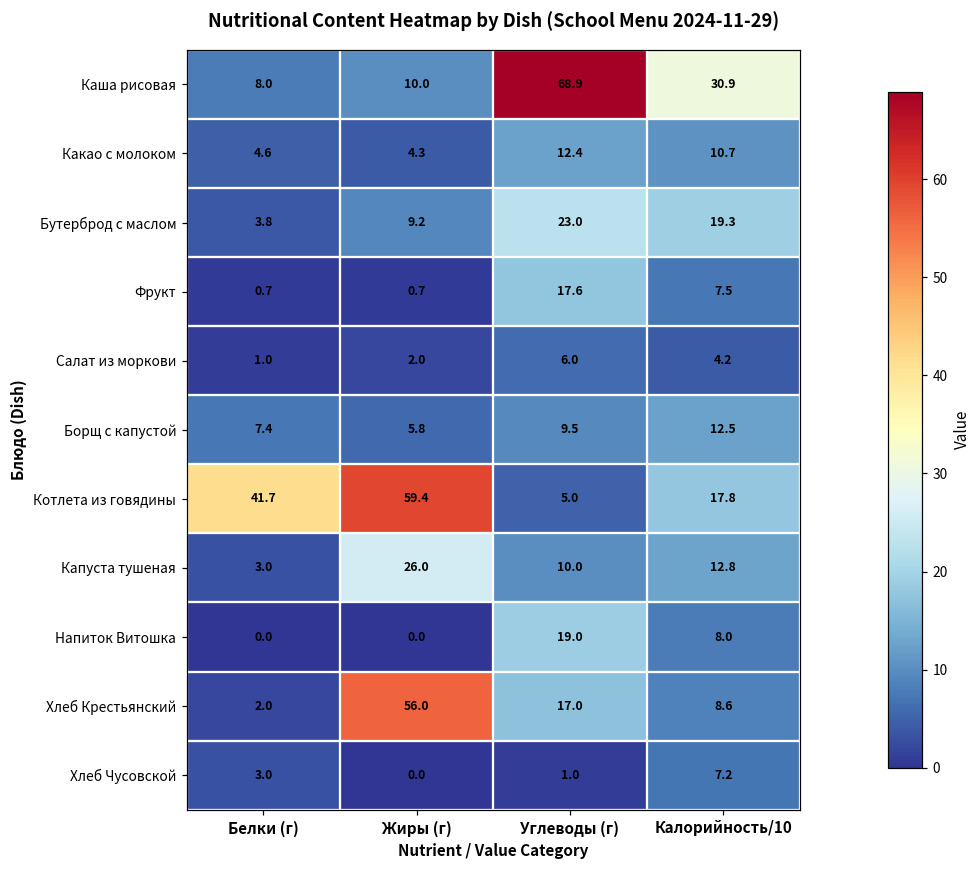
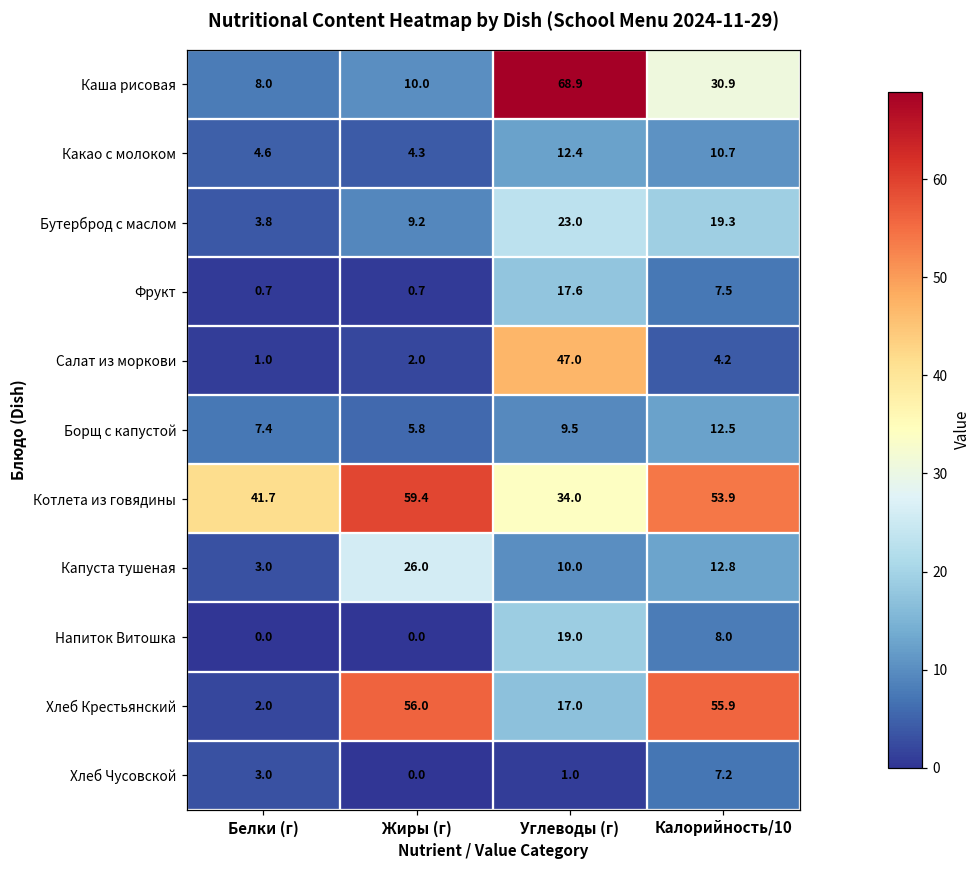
  {
    "Каша рисовая": {
      "Белки (г)": 8.0,
      "Жиры (г)": 10.0,
      "Углеводы (г)": 68.9,
      "Калорийность/10": 30.9
    },
    "Какао с молоком": {
      "Белки (г)": 4.6,
      "Жиры (г)": 4.3,
      "Углеводы (г)": 12.4,
      "Калорийность/10": 10.7
    },
    "Бутерброд с маслом": {
      "Белки (г)": 3.8,
      "Жиры (г)": 9.2,
      "Углеводы (г)": 23.0,
      "Калорийность/10": 19.3
    },
    "Фрукт": {
      "Белки (г)": 0.7,
      "Жиры (г)": 0.7,
      "Углеводы (г)": 17.6,
      "Калорийность/10": 7.5
    },
    "Салат из моркови": {
      "Белки (г)": 1.0,
      "Жиры (г)": 2.0,
-     "Углеводы (г)": 6.0,
+     "Углеводы (г)": 47.0,
      "Калорийность/10": 4.2
    },
    "Борщ с капустой": {
      "Белки (г)": 7.4,
      "Жиры (г)": 5.8,
      "Углеводы (г)": 9.5,
      "Калорийность/10": 12.5
    },
    "Котлета из говядины": {
      "Белки (г)": 41.7,
      "Жиры (г)": 59.4,
-     "Углеводы (г)": 5.0,
-     "Калорийность/10": 17.8
+     "Углеводы (г)": 34.0,
+     "Калорийность/10": 53.9
    },
    "Капуста тушеная": {
      "Белки (г)": 3.0,
      "Жиры (г)": 26.0,
      "Углеводы (г)": 10.0,
      "Калорийность/10": 12.8
    },
    "Напиток Витошка": {
      "Белки (г)": 0.0,
      "Жиры (г)": 0.0,
      "Углеводы (г)": 19.0,
      "Калорийность/10": 8.0
    },
    "Хлеб Крестьянский": {
      "Белки (г)": 2.0,
      "Жиры (г)": 56.0,
      "Углеводы (г)": 17.0,
-     "Калорийность/10": 8.6
+     "Калорийность/10": 55.9
    },
    "Хлеб Чусовской": {
      "Белки (г)": 3.0,
      "Жиры (г)": 0.0,
      "Углеводы (г)": 1.0,
      "Калорийность/10": 7.2
    }
  }
